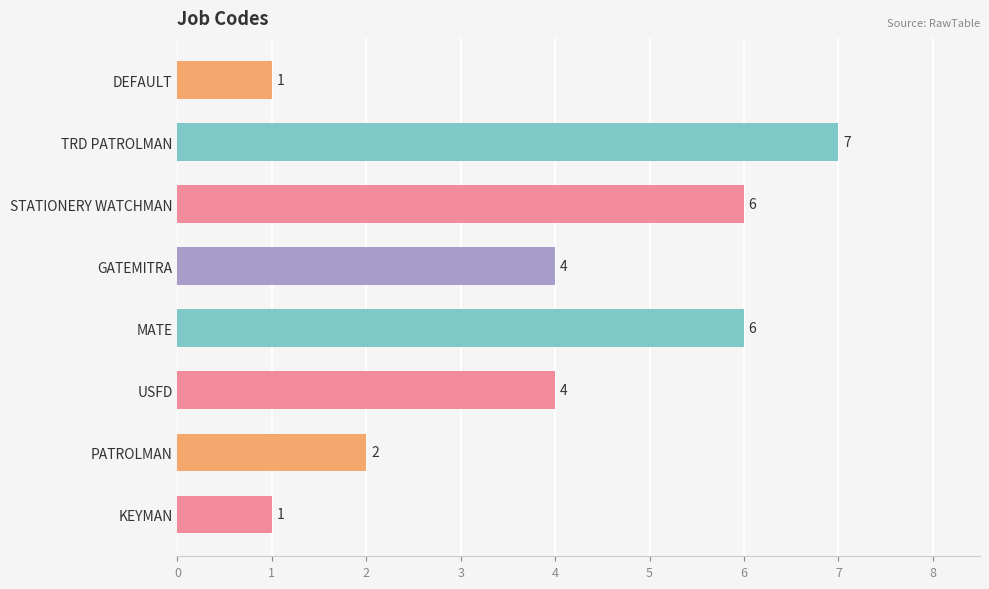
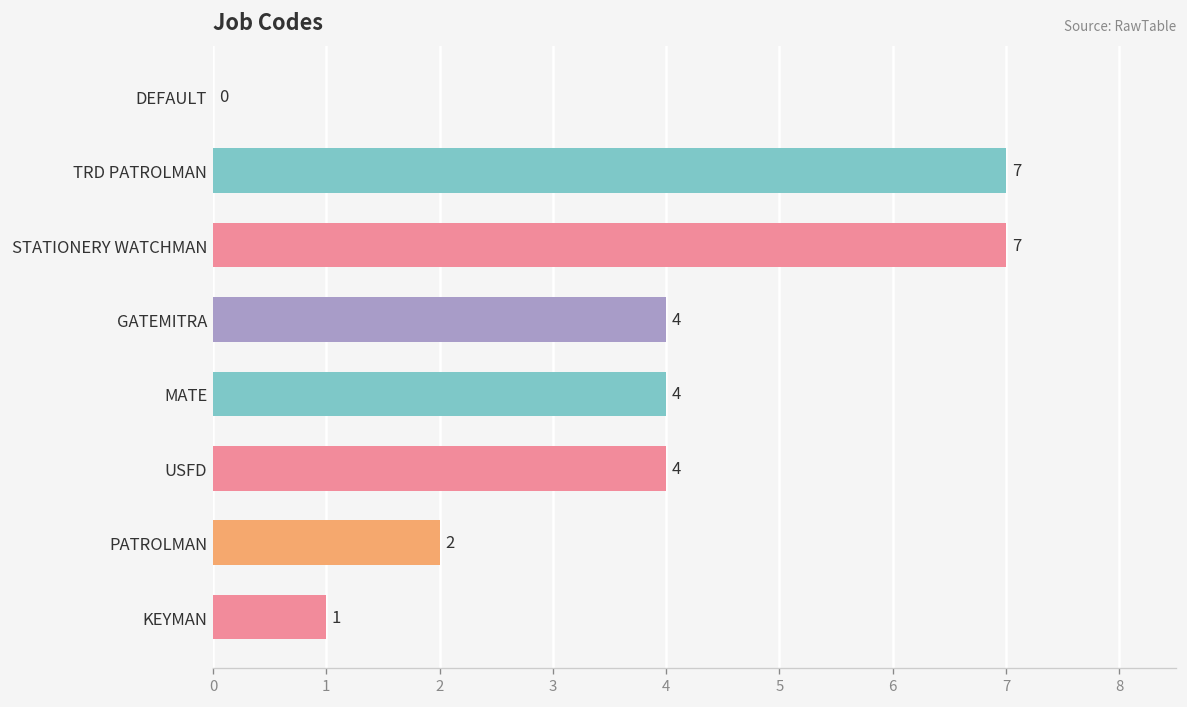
  {
-   "DEFAULT": 1,
+   "DEFAULT": 0,
    "TRD PATROLMAN": 7,
-   "STATIONERY WATCHMAN": 6,
+   "STATIONERY WATCHMAN": 7,
    "GATEMITRA": 4,
-   "MATE": 6,
+   "MATE": 4,
    "USFD": 4,
    "PATROLMAN": 2,
    "KEYMAN": 1
  }
